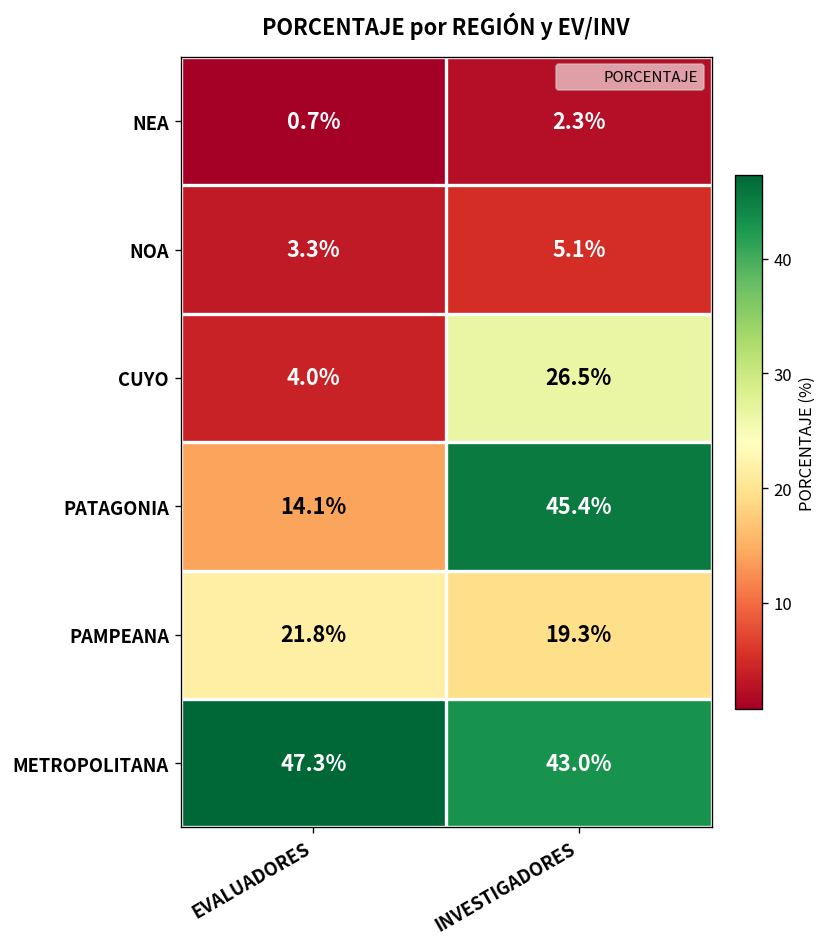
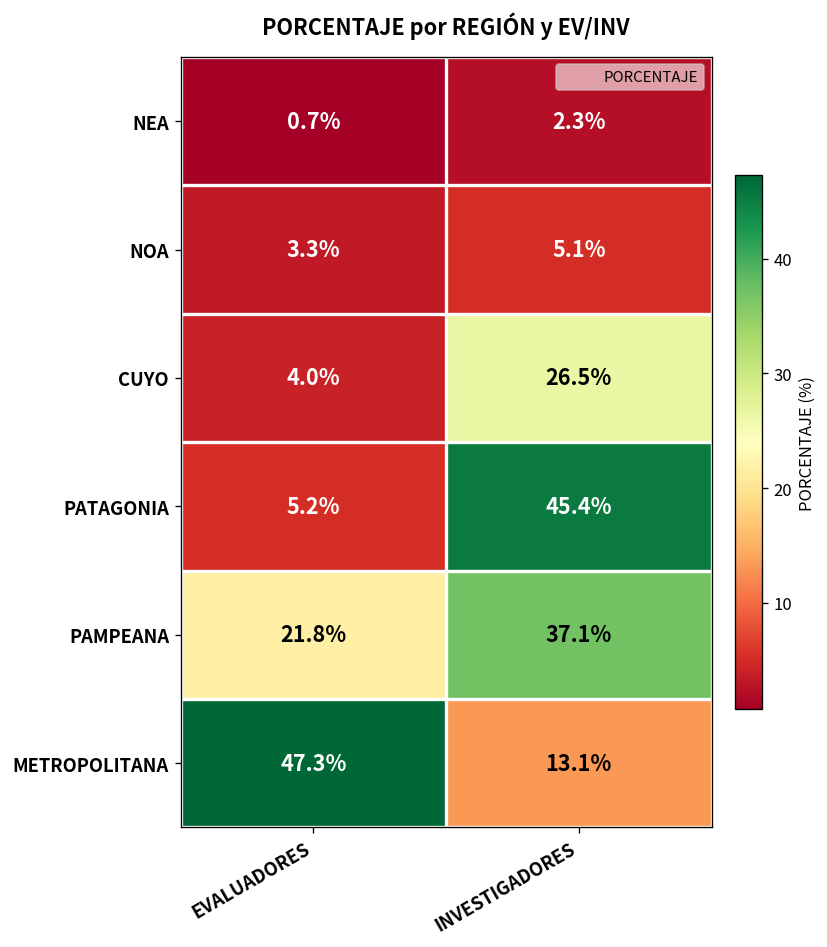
  {
    "NEA": {
      "EVALUADORES": "0.7%",
      "INVESTIGADORES": "2.3%"
    },
    "NOA": {
      "EVALUADORES": "3.3%",
      "INVESTIGADORES": "5.1%"
    },
    "CUYO": {
      "EVALUADORES": "4.0%",
      "INVESTIGADORES": "26.5%"
    },
    "PATAGONIA": {
-     "EVALUADORES": "14.1%",
+     "EVALUADORES": "5.2%",
      "INVESTIGADORES": "45.4%"
    },
    "PAMPEANA": {
      "EVALUADORES": "21.8%",
-     "INVESTIGADORES": "19.3%"
+     "INVESTIGADORES": "37.1%"
    },
    "METROPOLITANA": {
      "EVALUADORES": "47.3%",
-     "INVESTIGADORES": "43.0%"
+     "INVESTIGADORES": "13.1%"
    }
  }
